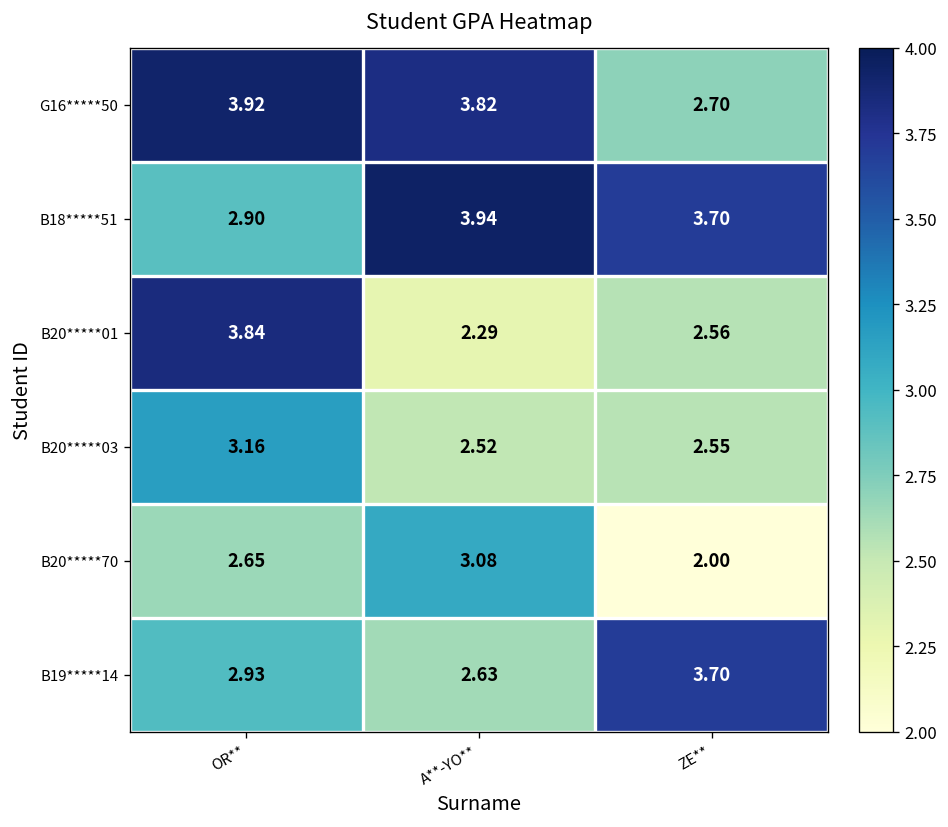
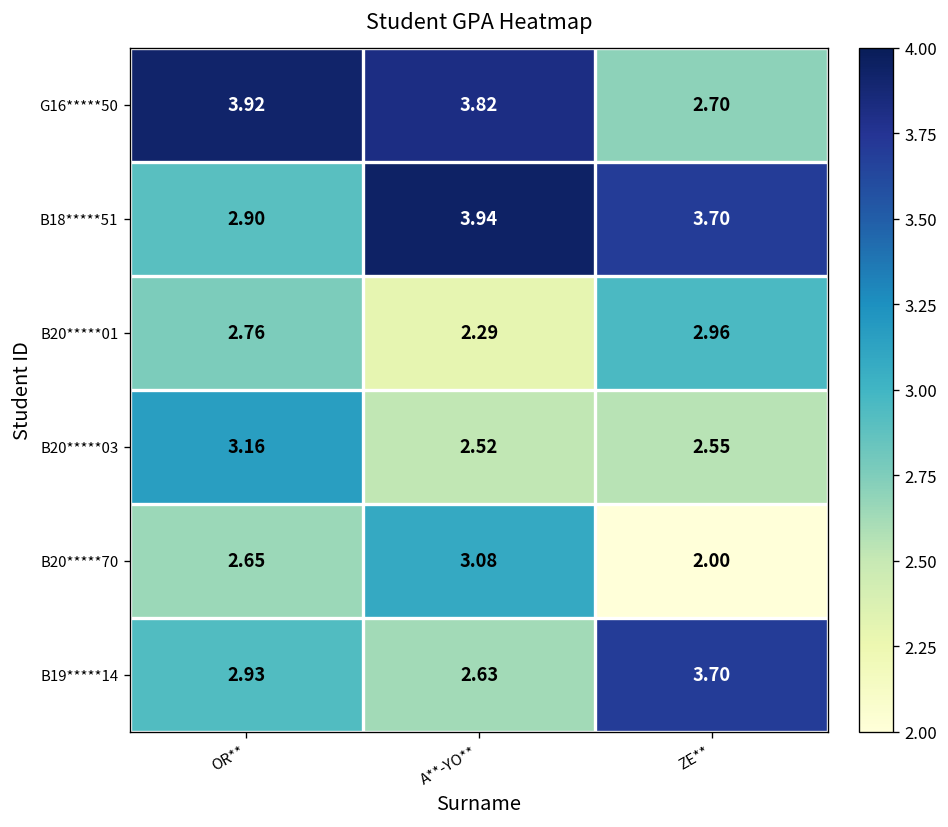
  {
    "G16*****50": {
      "OR**": 3.92,
      "A**-YO**": 3.82,
      "ZE**": 2.70
    },
    "B18*****51": {
      "OR**": 2.90,
      "A**-YO**": 3.94,
      "ZE**": 3.70
    },
    "B20*****01": {
-     "OR**": 3.84,
+     "OR**": 2.76,
      "A**-YO**": 2.29,
-     "ZE**": 2.56
+     "ZE**": 2.96
    },
    "B20*****03": {
      "OR**": 3.16,
      "A**-YO**": 2.52,
      "ZE**": 2.55
    },
    "B20*****70": {
      "OR**": 2.65,
      "A**-YO**": 3.08,
      "ZE**": 2.00
    },
    "B19*****14": {
      "OR**": 2.93,
      "A**-YO**": 2.63,
      "ZE**": 3.70
    }
  }
